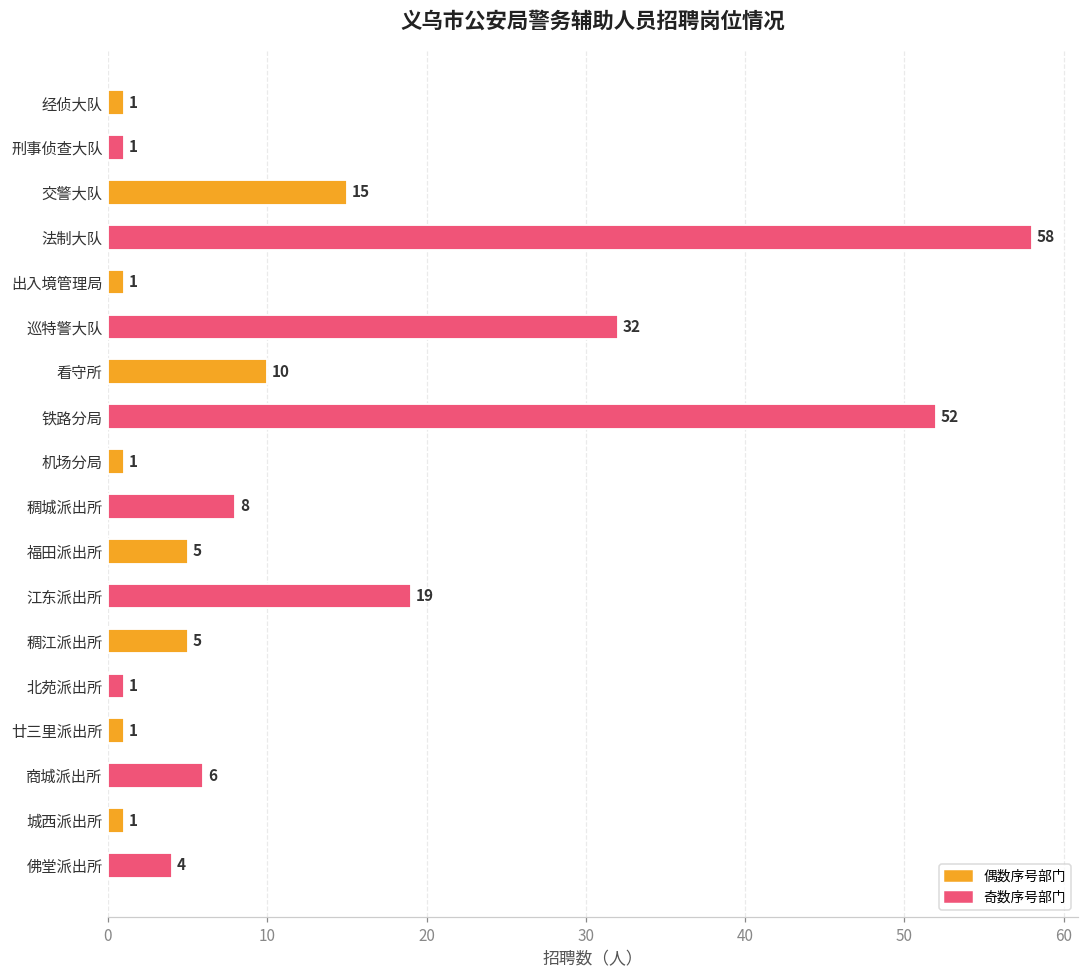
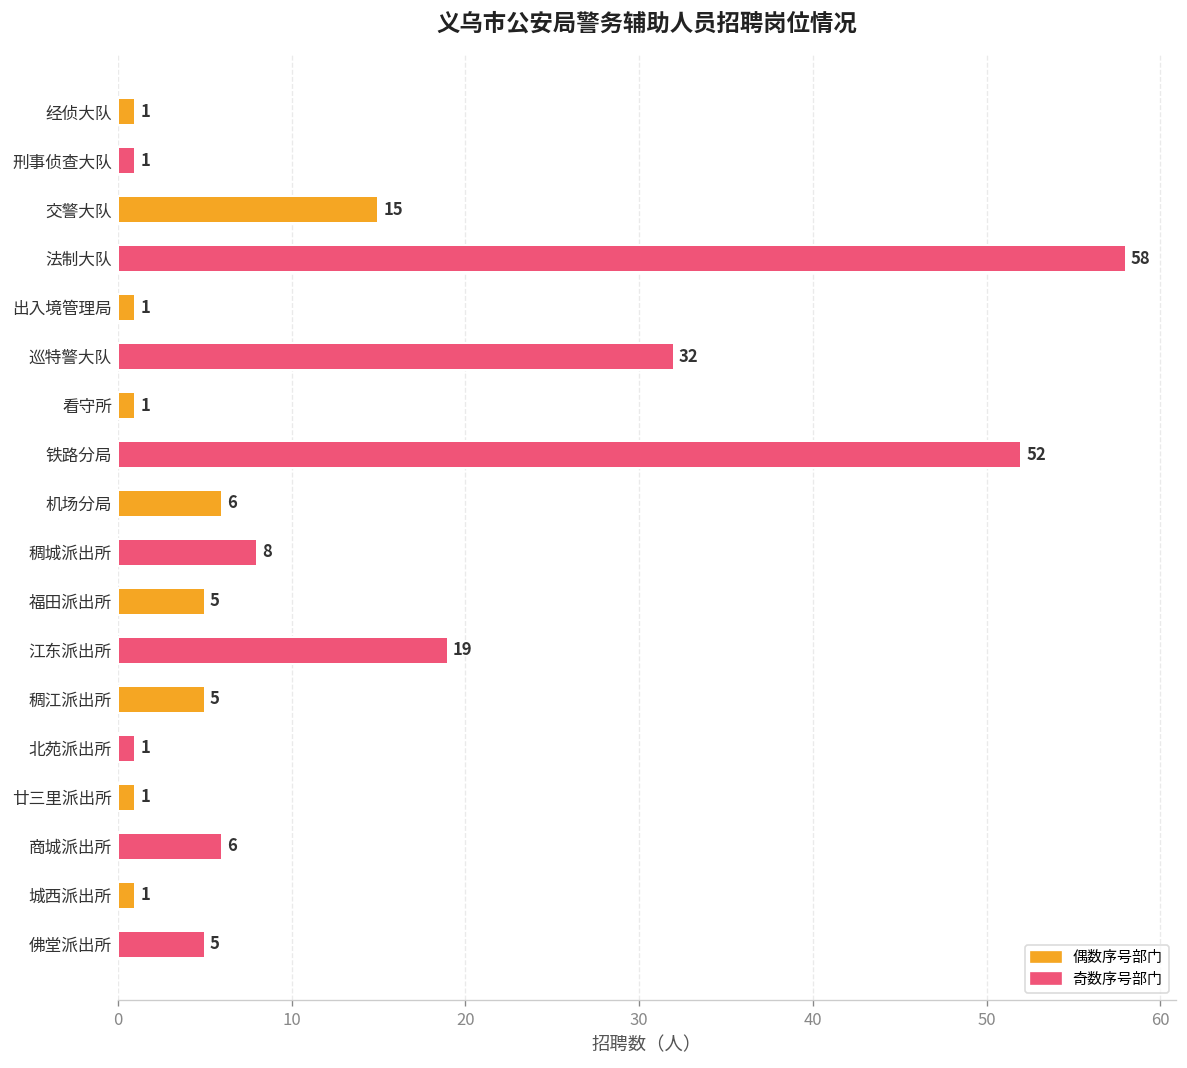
  {
    "经侦大队": 1,
    "刑事侦查大队": 1,
    "交警大队": 15,
    "法制大队": 58,
    "出入境管理局": 1,
    "巡特警大队": 32,
-   "看守所": 10,
+   "看守所": 1,
    "铁路分局": 52,
-   "机场分局": 1,
+   "机场分局": 6,
    "稠城派出所": 8,
    "福田派出所": 5,
    "江东派出所": 19,
    "稠江派出所": 5,
    "北苑派出所": 1,
    "廿三里派出所": 1,
    "商城派出所": 6,
    "城西派出所": 1,
-   "佛堂派出所": 4
+   "佛堂派出所": 5
  }
